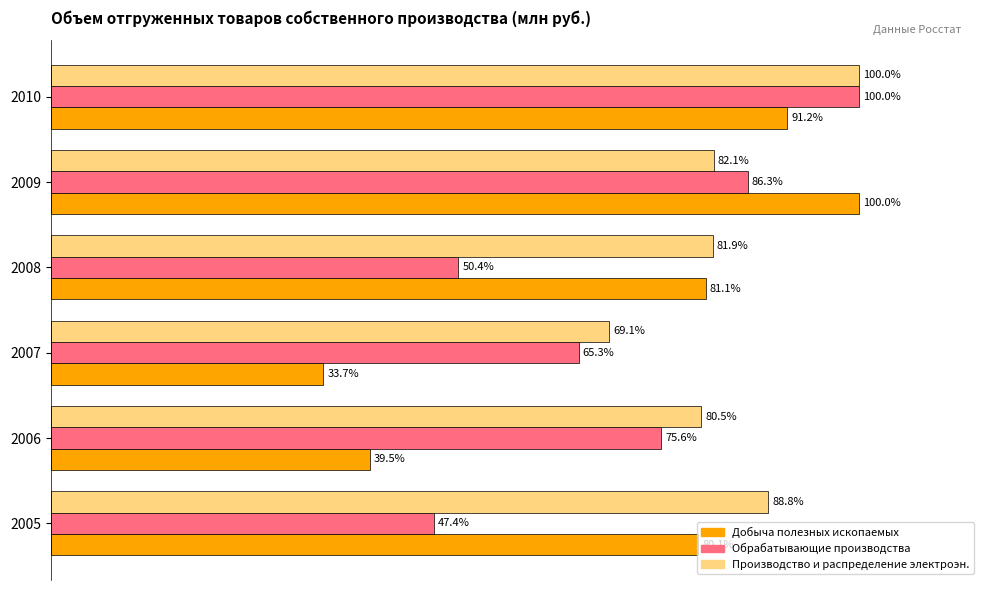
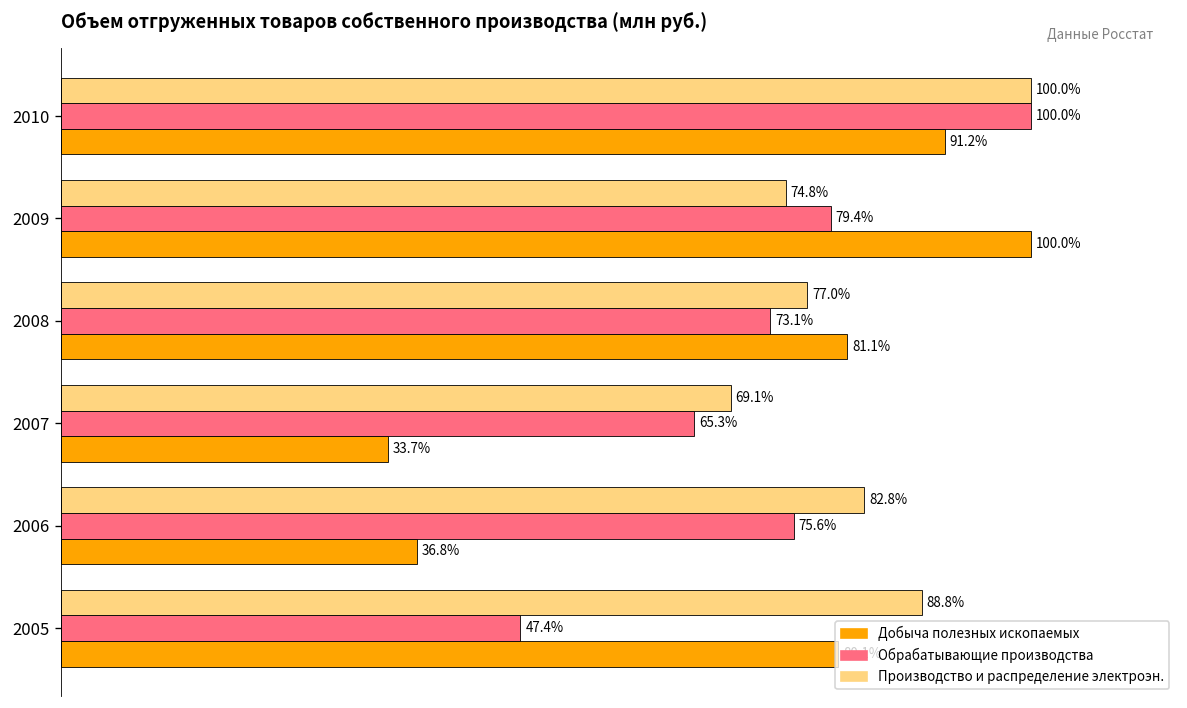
  {
    "Добыча полезных ископаемых": {
      "2010": "91.2%",
      "2009": "100.0%",
      "2008": "81.1%",
      "2007": "33.7%",
-     "2006": "39.5%"
+     "2006": "36.8%"
    },
    "Обрабатывающие производства": {
      "2010": "100.0%",
-     "2009": "86.3%",
-     "2008": "50.4%",
+     "2009": "79.4%",
+     "2008": "73.1%",
      "2007": "65.3%",
      "2006": "75.6%",
      "2005": "47.4%"
    },
    "Производство и распределение электроэн.": {
      "2010": "100.0%",
-     "2009": "82.1%",
-     "2008": "81.9%",
+     "2009": "74.8%",
+     "2008": "77.0%",
      "2007": "69.1%",
-     "2006": "80.5%",
+     "2006": "82.8%",
      "2005": "88.8%"
    }
  }
